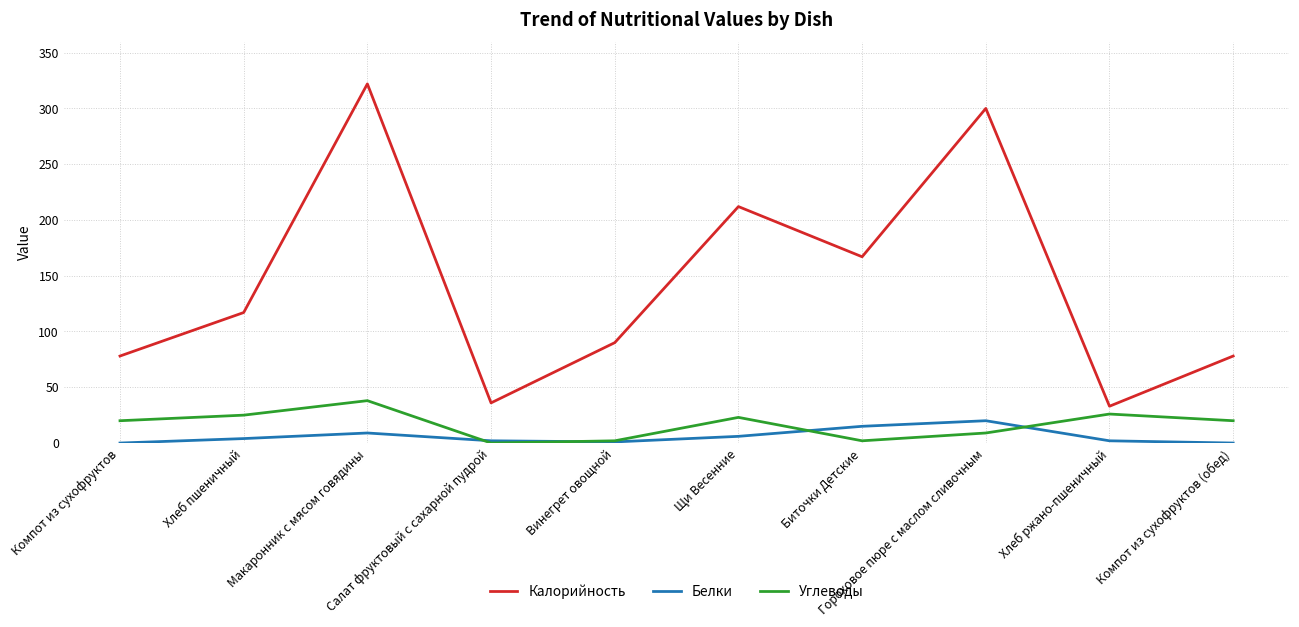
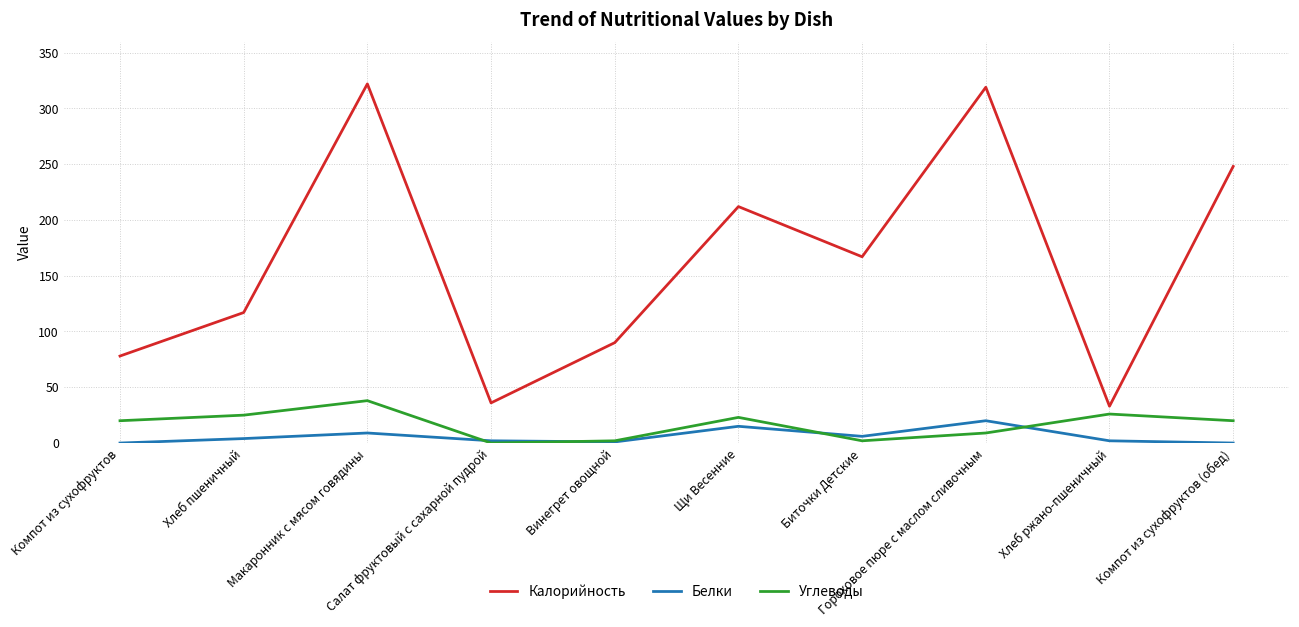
  {
    "Калорийность": {
      "Компот из сухофруктов": 78,
      "Хлеб пшеничный": 117,
      "Макаронник с мясом говядины": 322,
      "Салат фруктовый с сахарной пудрой": 36,
      "Винегрет овощной": 90,
      "Щи Весенние": 212,
      "Биточки Детские": 167,
-     "Гороховое пюре с маслом сливочным": 300,
+     "Гороховое пюре с маслом сливочным": 319,
      "Хлеб ржано-пшеничный": 33,
-     "Компот из сухофруктов (обед)": 78
+     "Компот из сухофруктов (обед)": 248
    },
    "Белки": {
      "Компот из сухофруктов": 0,
      "Хлеб пшеничный": 4,
      "Макаронник с мясом говядины": 9,
-     "Щи Весенние": 6,
-     "Биточки Детские": 15,
+     "Щи Весенние": 15,
+     "Биточки Детские": 6,
      "Гороховое пюре с маслом сливочным": 20,
      "Хлеб ржано-пшеничный": 2,
      "Компот из сухофруктов (обед)": 0
    },
    "Углеводы": {
      "Компот из сухофруктов": 20,
      "Хлеб пшеничный": 25,
      "Макаронник с мясом говядины": 38,
      "Щи Весенние": 23,
      "Биточки Детские": 2,
      "Гороховое пюре с маслом сливочным": 9,
      "Хлеб ржано-пшеничный": 26,
      "Компот из сухофруктов (обед)": 20
    }
  }
